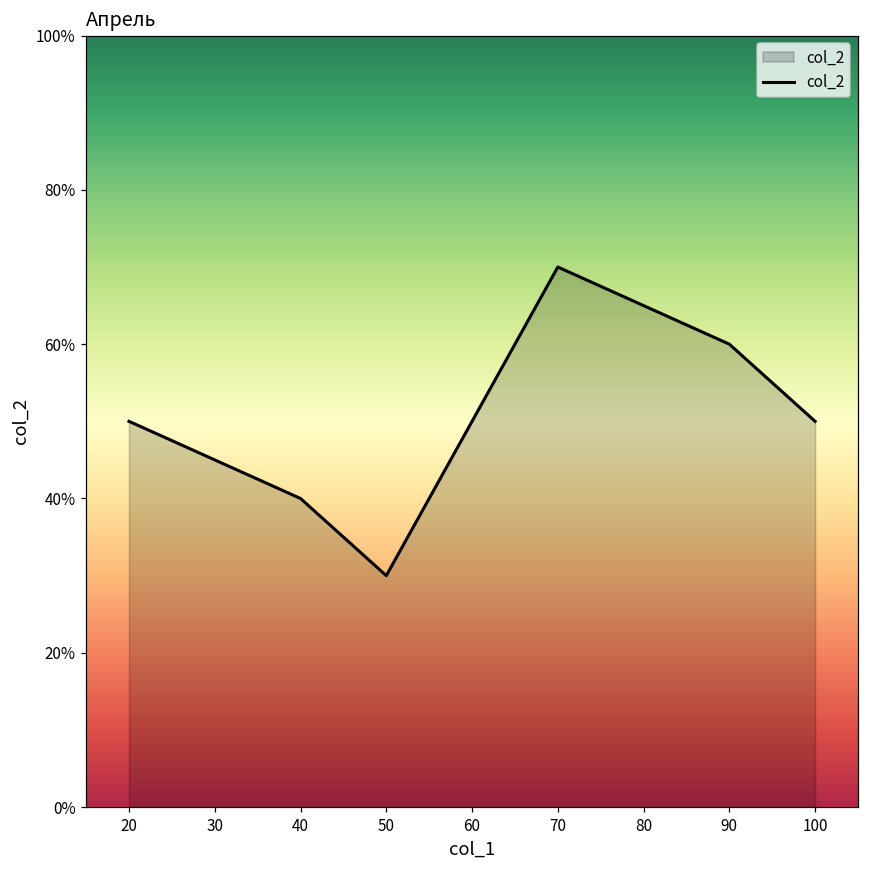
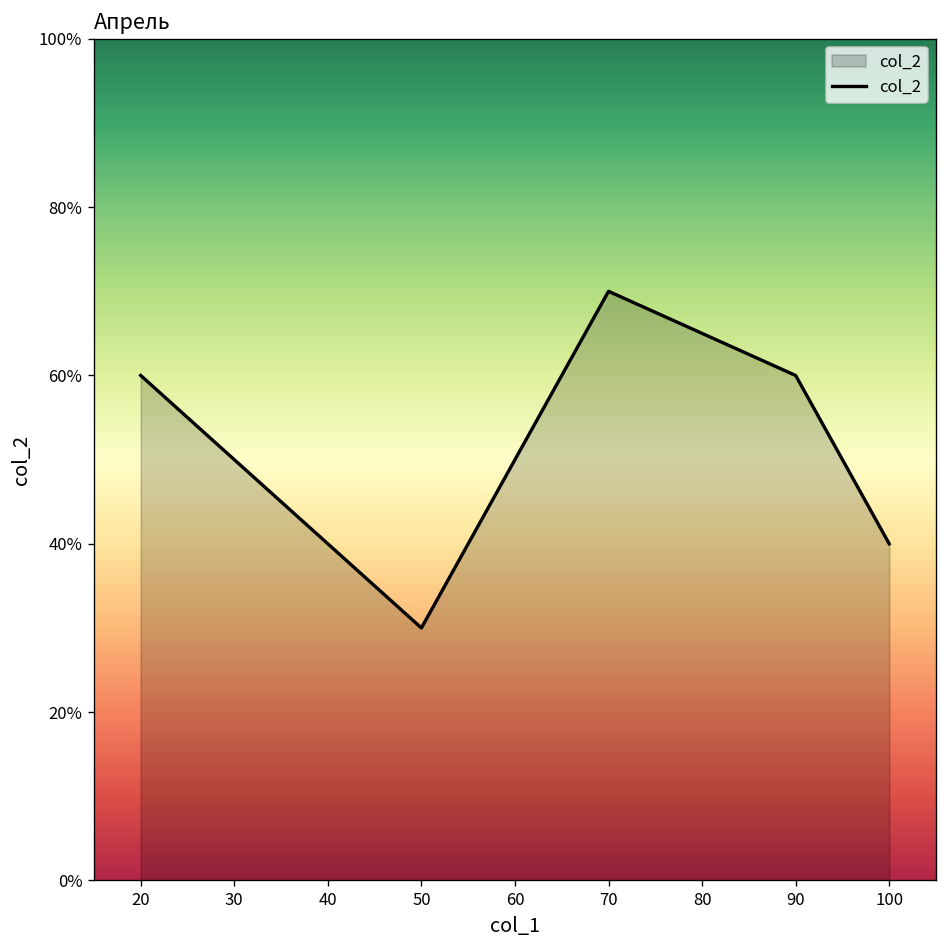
  {
-   "20": "50%",
+   "20": "60%",
    "40": "40%",
    "50": "30%",
    "60": "50%",
    "70": "70%",
    "90": "60%",
-   "100": "50%"
+   "100": "40%"
  }
